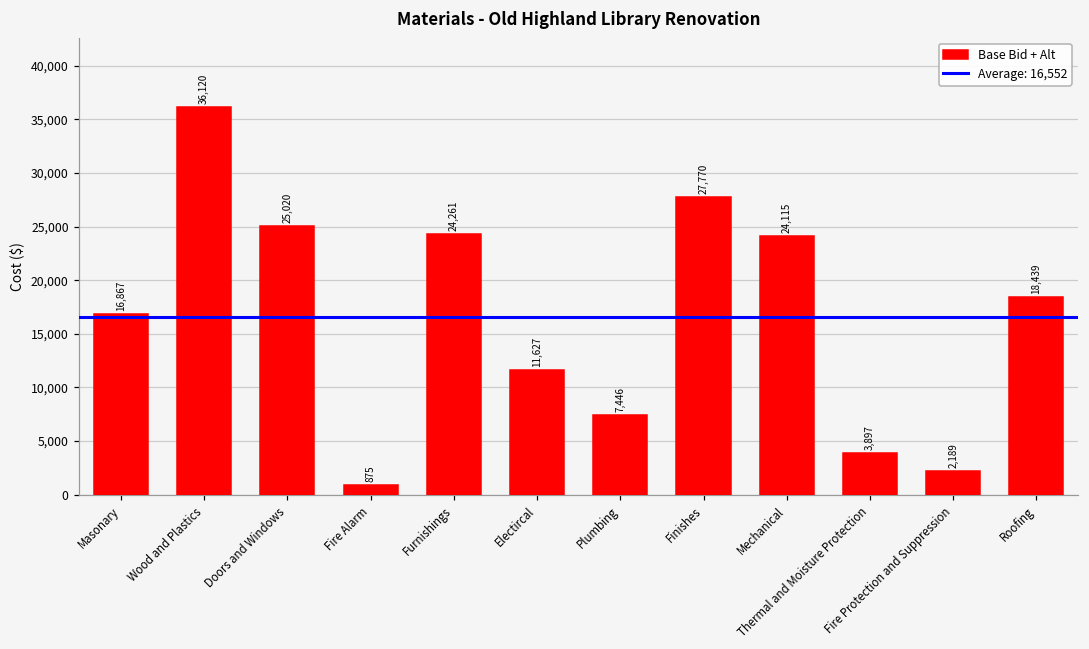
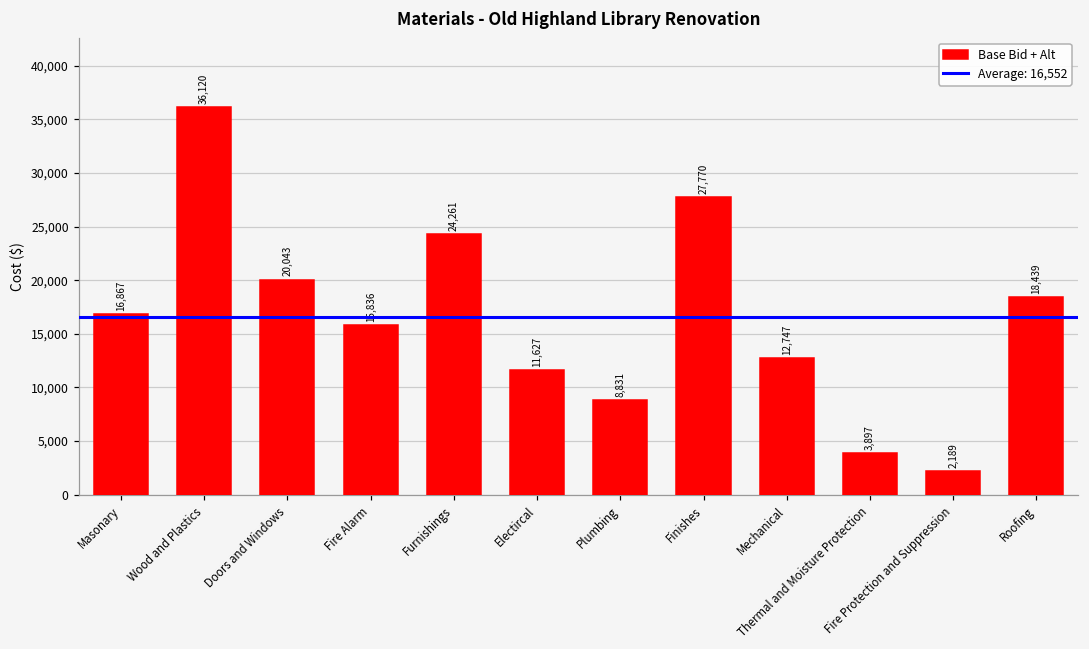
  {
    "Masonary": "16,867",
    "Wood and Plastics": "36,120",
-   "Doors and Windows": "25,020",
-   "Fire Alarm": "875",
+   "Doors and Windows": "20,043",
+   "Fire Alarm": "15,836",
    "Furnishings": "24,261",
    "Electircal": "11,627",
-   "Plumbing": "7,446",
+   "Plumbing": "8,831",
    "Finishes": "27,770",
-   "Mechanical": "24,115",
+   "Mechanical": "12,747",
    "Thermal and Moisture Protection": "3,897",
    "Fire Protection and Suppression": "2,189",
    "Roofing": "18,439"
  }
